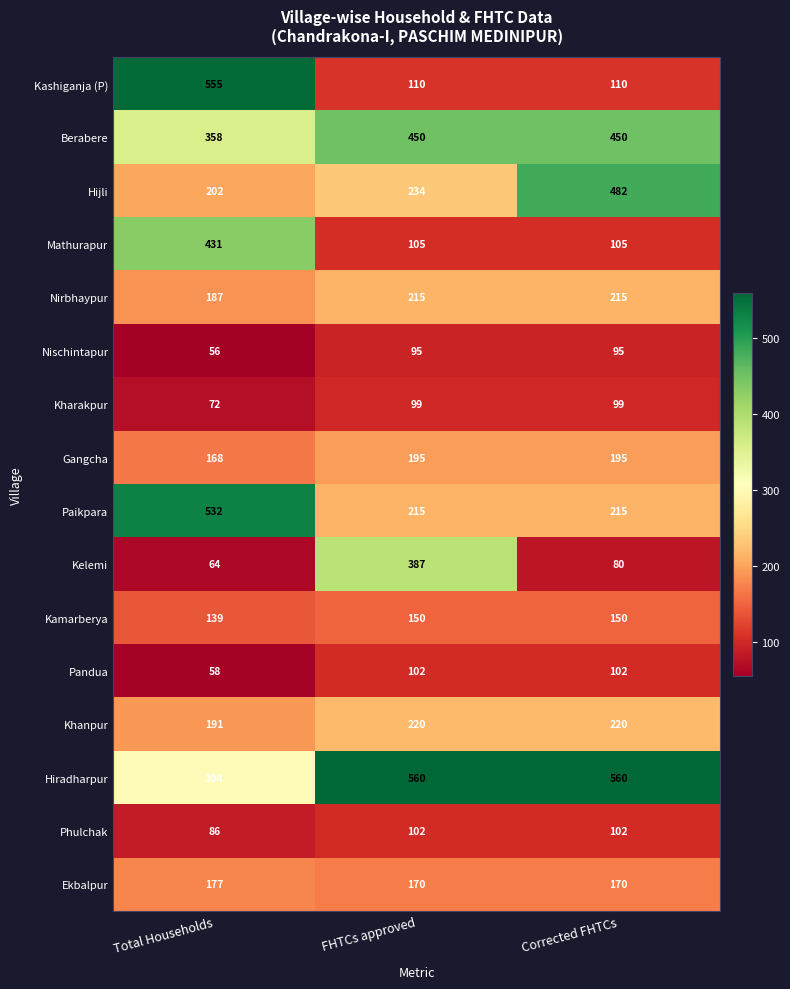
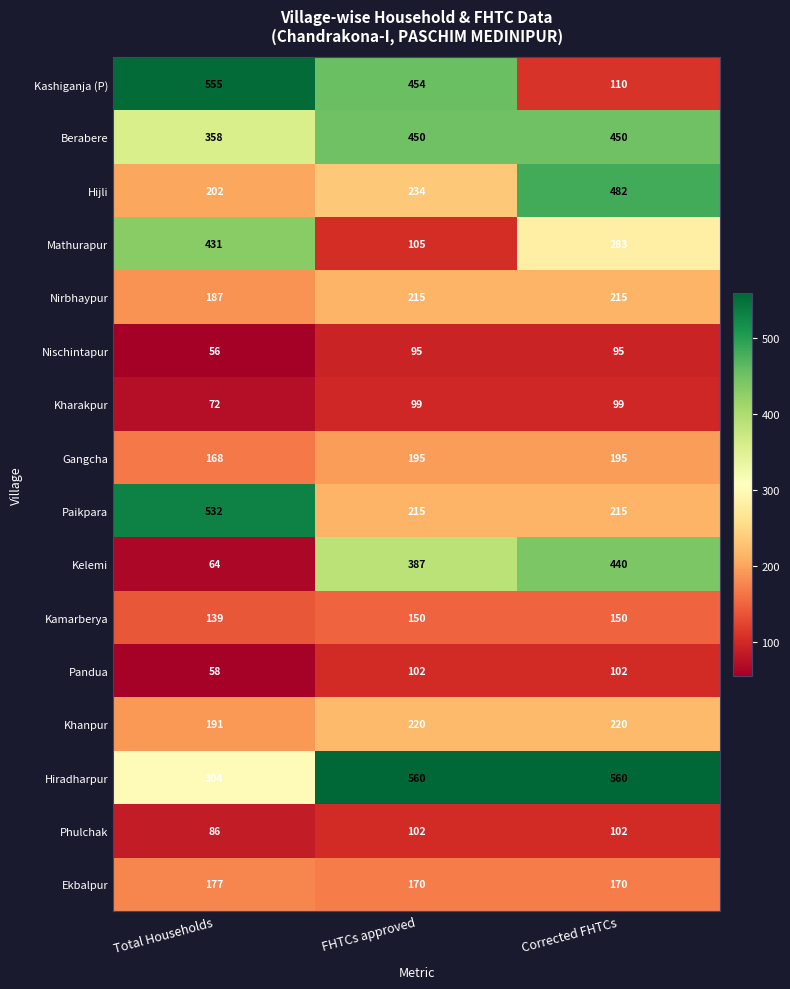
  {
    "Kashiganja (P)": {
      "Total Households": 555,
-     "FHTCs approved": 110,
+     "FHTCs approved": 454,
      "Corrected FHTCs": 110
    },
    "Berabere": {
      "Total Households": 358,
      "FHTCs approved": 450,
      "Corrected FHTCs": 450
    },
    "Hijli": {
      "Total Households": 202,
      "FHTCs approved": 234,
      "Corrected FHTCs": 482
    },
    "Mathurapur": {
      "Total Households": 431,
      "FHTCs approved": 105,
-     "Corrected FHTCs": 105
+     "Corrected FHTCs": 283
    },
    "Nirbhaypur": {
      "Total Households": 187,
      "FHTCs approved": 215,
      "Corrected FHTCs": 215
    },
    "Nischintapur": {
      "Total Households": 56,
      "FHTCs approved": 95,
      "Corrected FHTCs": 95
    },
    "Kharakpur": {
      "Total Households": 72,
      "FHTCs approved": 99,
      "Corrected FHTCs": 99
    },
    "Gangcha": {
      "Total Households": 168,
      "FHTCs approved": 195,
      "Corrected FHTCs": 195
    },
    "Paikpara": {
      "Total Households": 532,
      "FHTCs approved": 215,
      "Corrected FHTCs": 215
    },
    "Kelemi": {
      "Total Households": 64,
      "FHTCs approved": 387,
-     "Corrected FHTCs": 80
+     "Corrected FHTCs": 440
    },
    "Kamarberya": {
      "Total Households": 139,
      "FHTCs approved": 150,
      "Corrected FHTCs": 150
    },
    "Pandua": {
      "Total Households": 58,
      "FHTCs approved": 102,
      "Corrected FHTCs": 102
    },
    "Khanpur": {
      "Total Households": 191,
      "FHTCs approved": 220,
      "Corrected FHTCs": 220
    },
    "Hiradharpur": {
      "Total Households": 304,
      "FHTCs approved": 560,
      "Corrected FHTCs": 560
    },
    "Phulchak": {
      "Total Households": 86,
      "FHTCs approved": 102,
      "Corrected FHTCs": 102
    },
    "Ekbalpur": {
      "Total Households": 177,
      "FHTCs approved": 170,
      "Corrected FHTCs": 170
    }
  }
